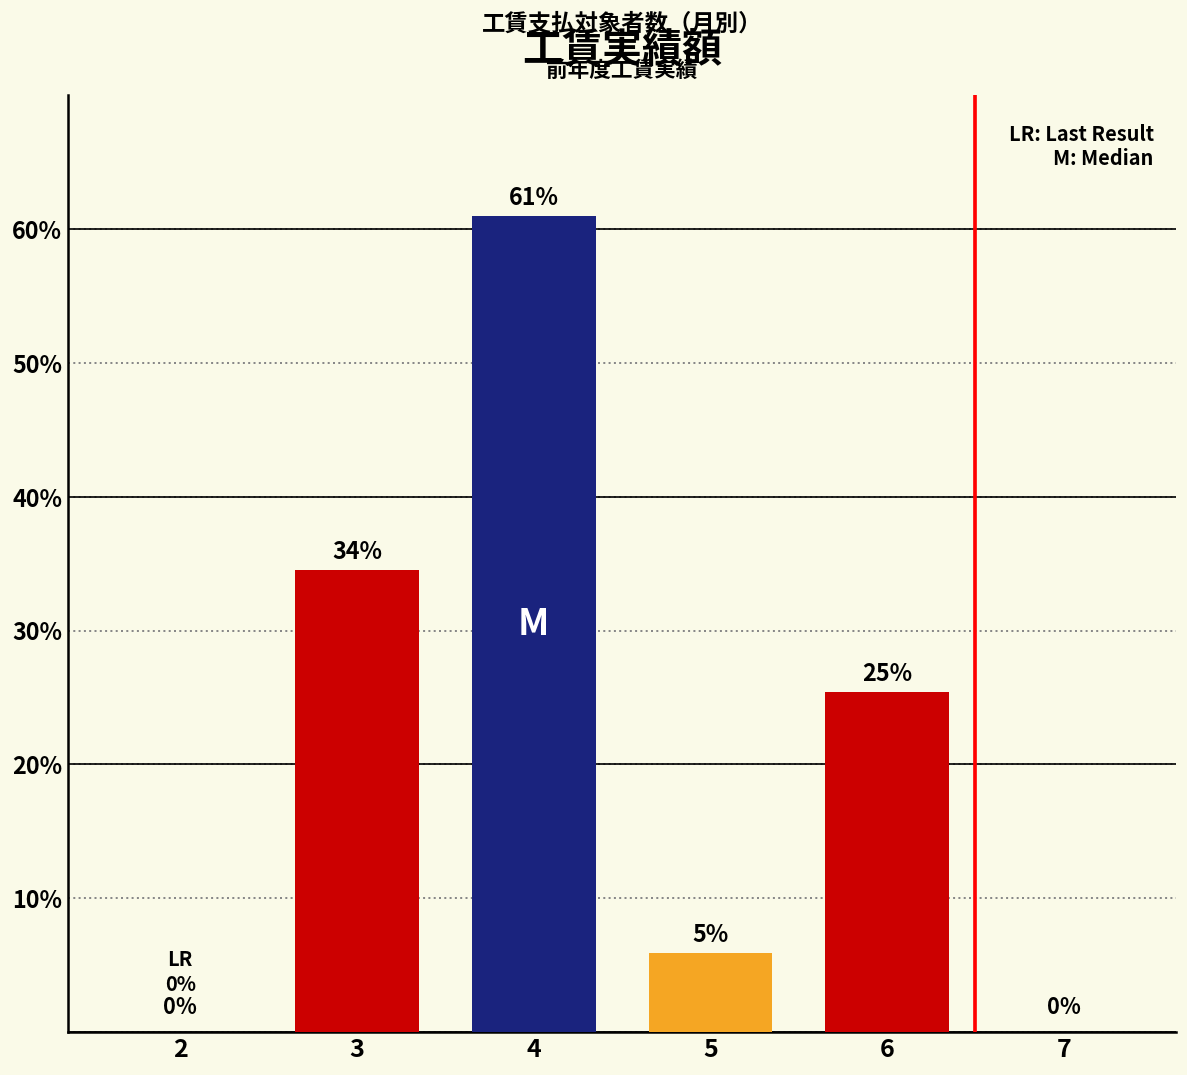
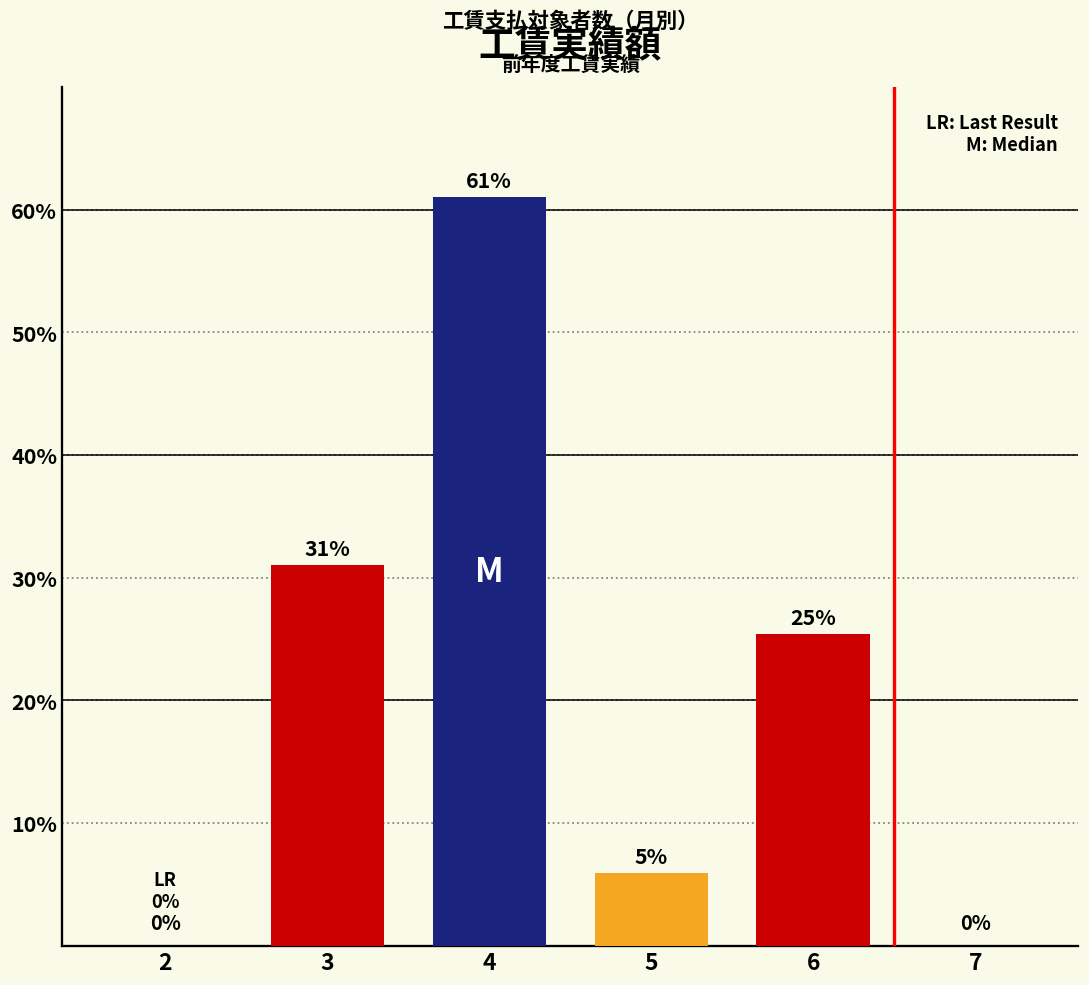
  {
    "2": "0%",
-   "3": "34%",
+   "3": "31%",
    "4": "61%",
    "6": "25%",
    "7": "0%"
  }
